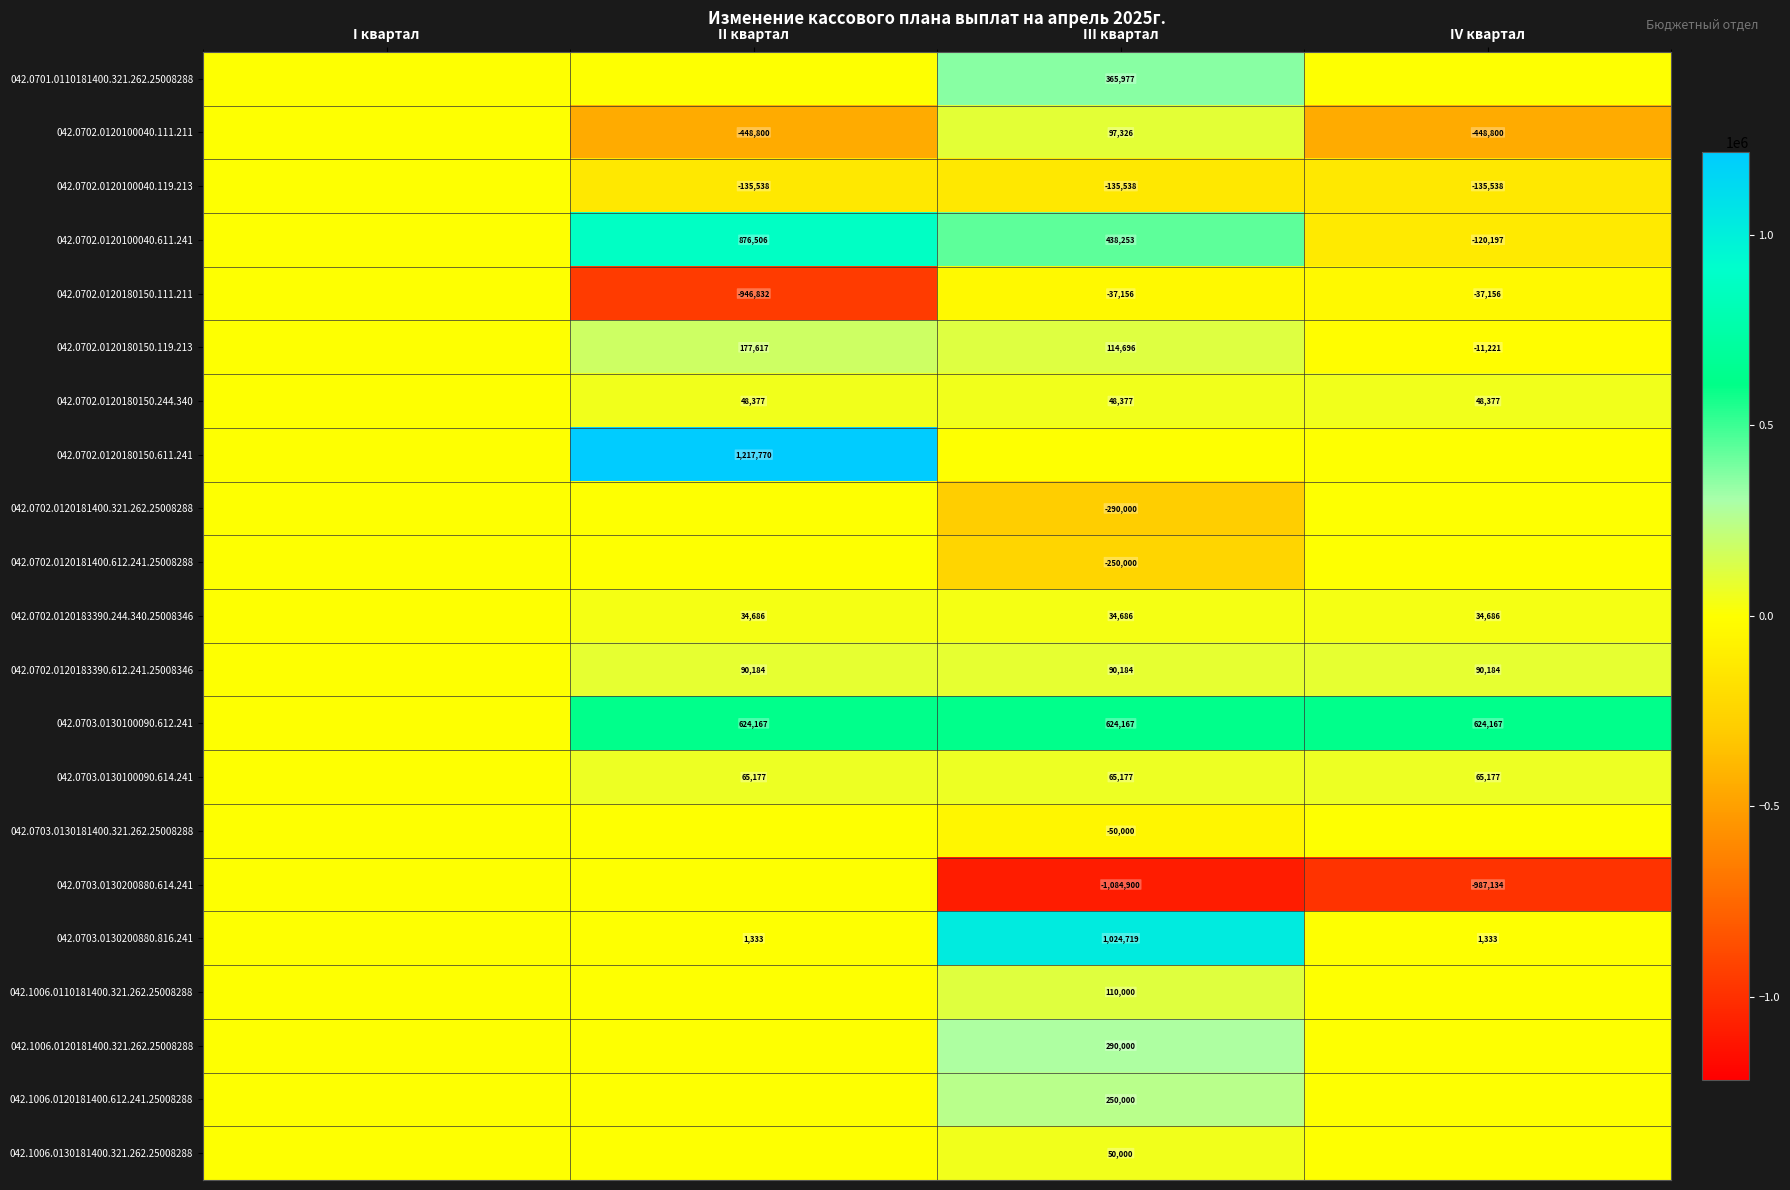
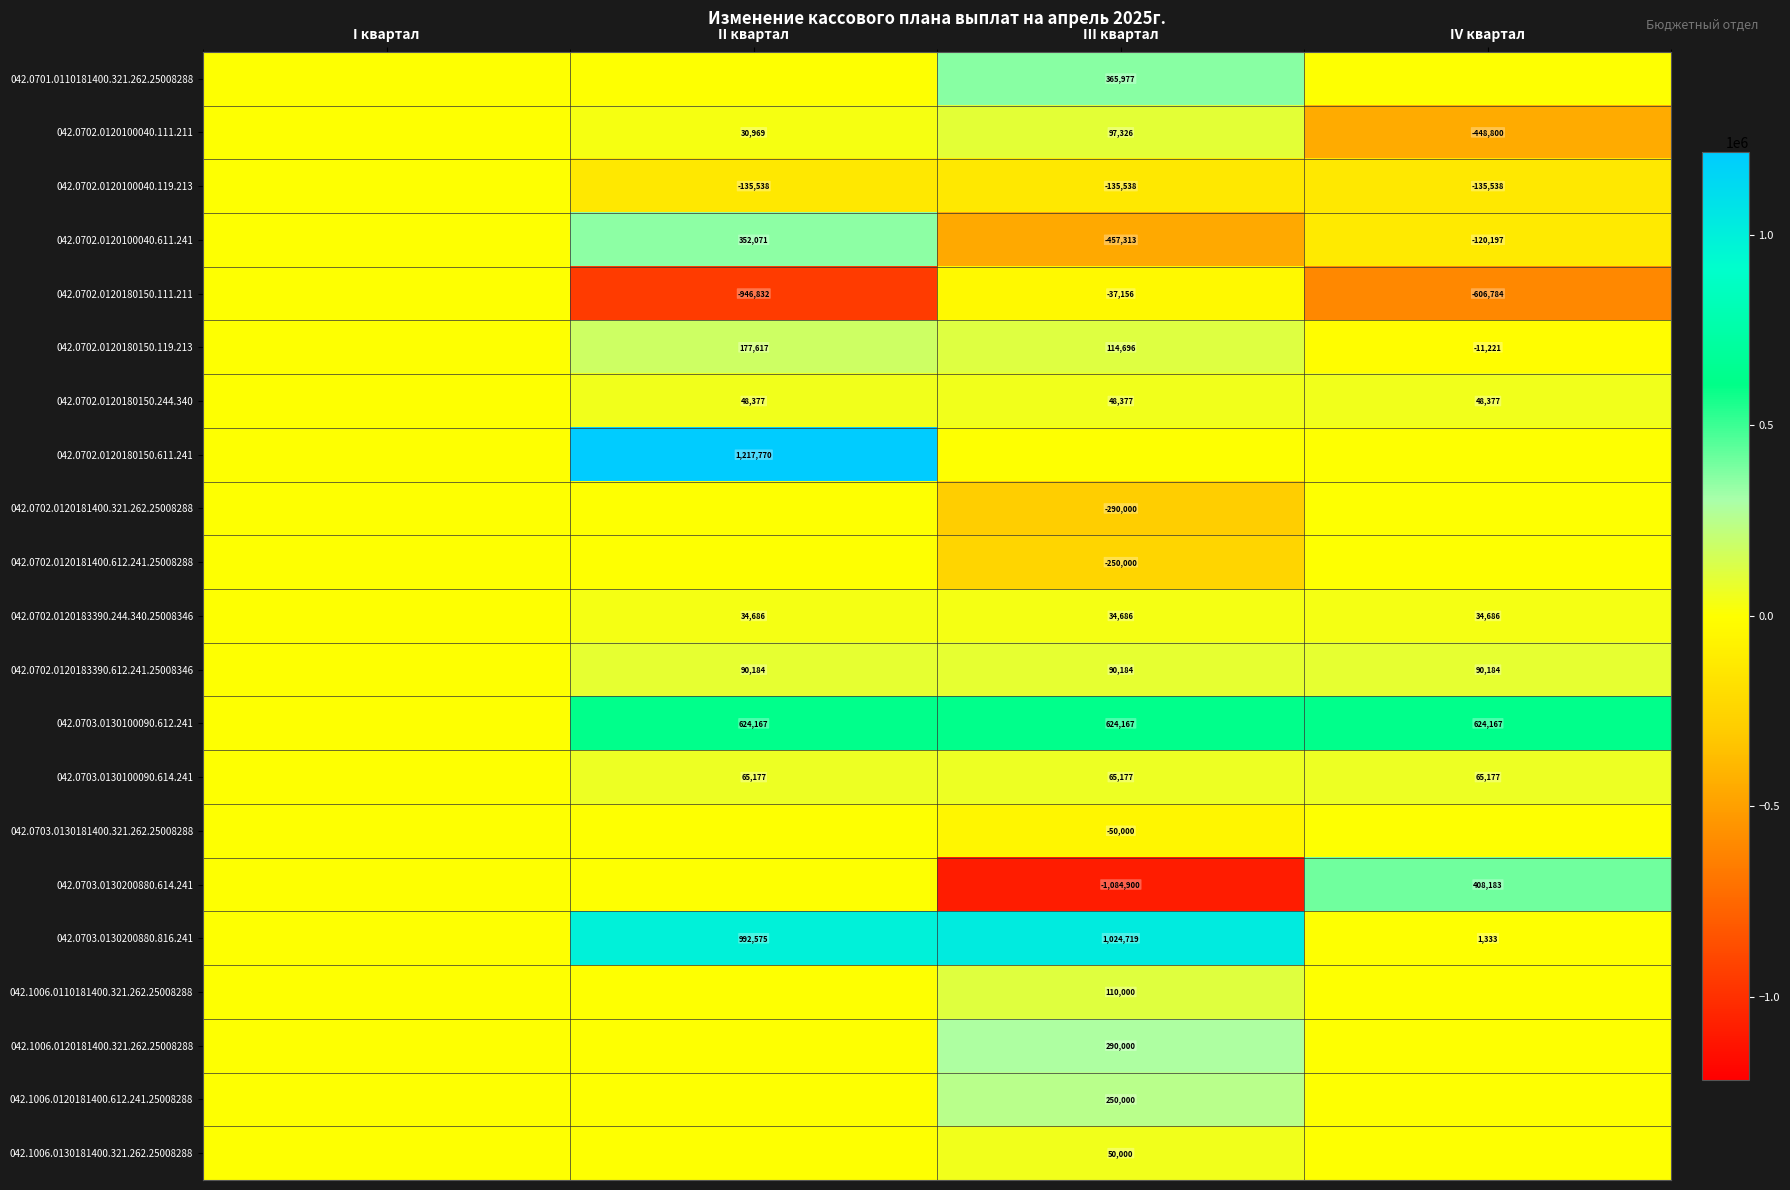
  {
    "042.0702.0120100040.111.211": {
-     "II квартал": "-448,800"
+     "II квартал": "30,969"
    },
    "042.0702.0120100040.611.241": {
-     "II квартал": "876,506",
-     "III квартал": "438,253"
+     "II квартал": "352,071",
+     "III квартал": "-457,313"
    },
    "042.0702.0120180150.111.211": {
-     "IV квартал": "-37,156"
+     "IV квартал": "-606,784"
    },
    "042.0703.0130200880.614.241": {
-     "IV квартал": "-987,134"
+     "IV квартал": "408,183"
    },
    "042.0703.0130200880.816.241": {
-     "II квартал": "1,333"
+     "II квартал": "992,575"
    }
  }
